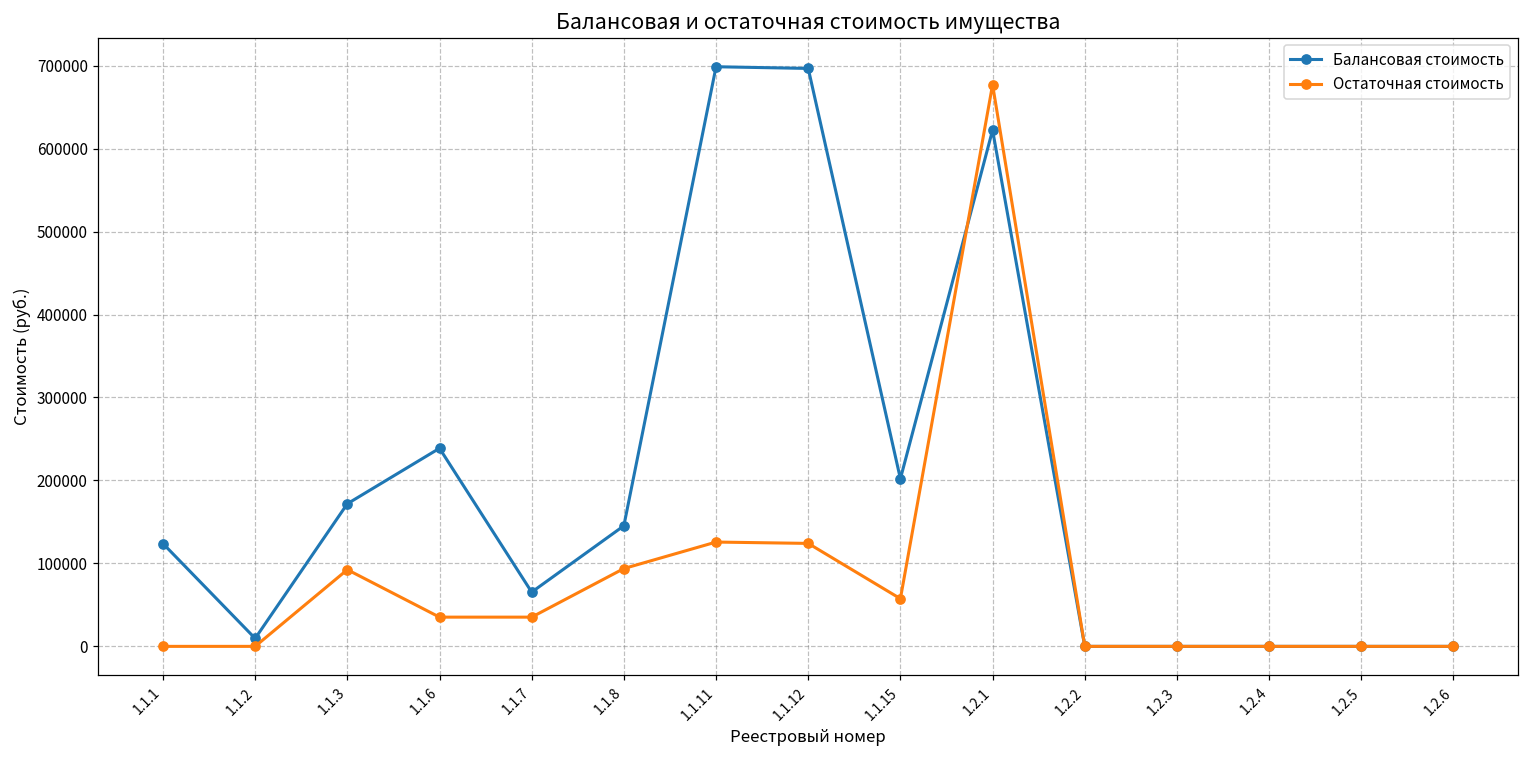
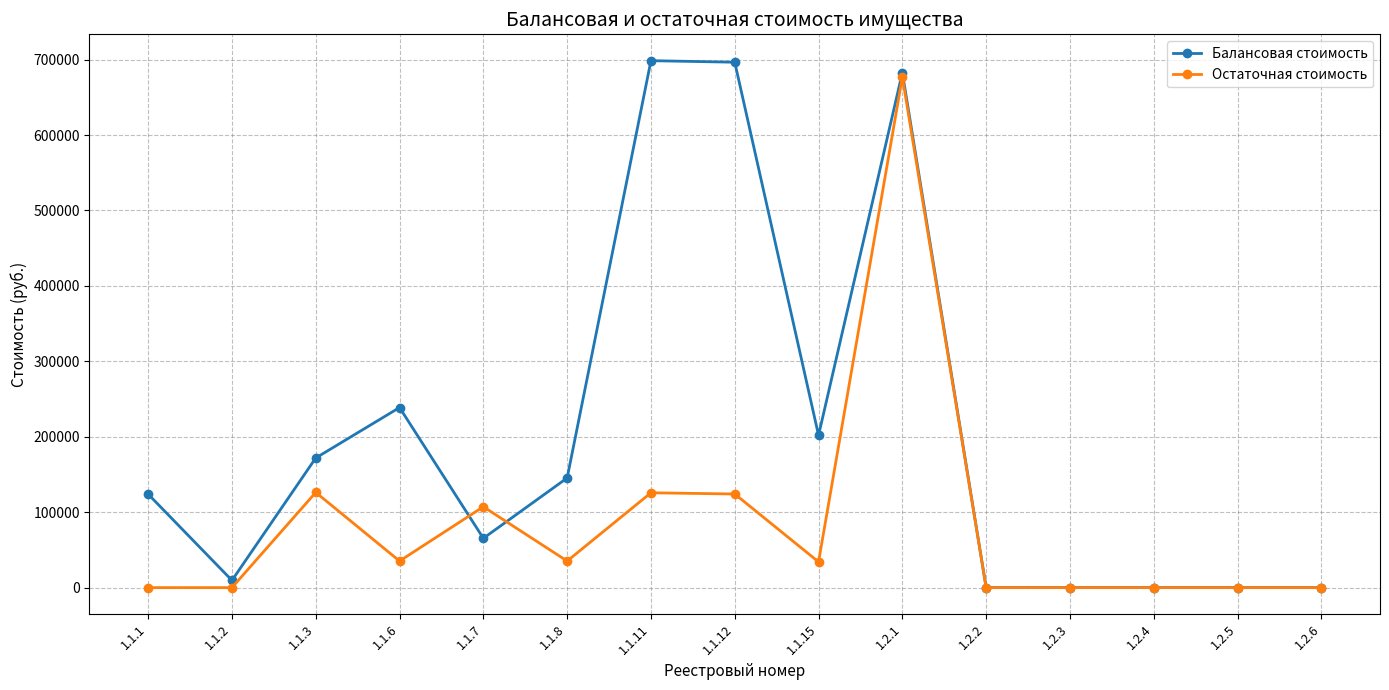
  {
    "Балансовая стоимость": {
      "1.1.1": 120000,
      "1.1.2": 10000,
      "1.1.3": 170000,
      "1.1.6": 240000,
      "1.1.7": 70000,
      "1.1.8": 150000,
      "1.1.11": 700000,
      "1.1.12": 700000,
      "1.1.15": 200000,
-     "1.2.1": 620000
+     "1.2.1": 680000
    },
    "Остаточная стоимость": {
      "1.1.1": 0,
      "1.1.2": 0,
-     "1.1.3": 90000,
+     "1.1.3": 130000,
      "1.1.6": 40000,
-     "1.1.7": 40000,
-     "1.1.8": 90000,
+     "1.1.7": 110000,
+     "1.1.8": 40000,
      "1.1.11": 130000,
      "1.1.12": 120000,
-     "1.1.15": 60000,
+     "1.1.15": 30000,
      "1.2.1": 680000
    }
  }
